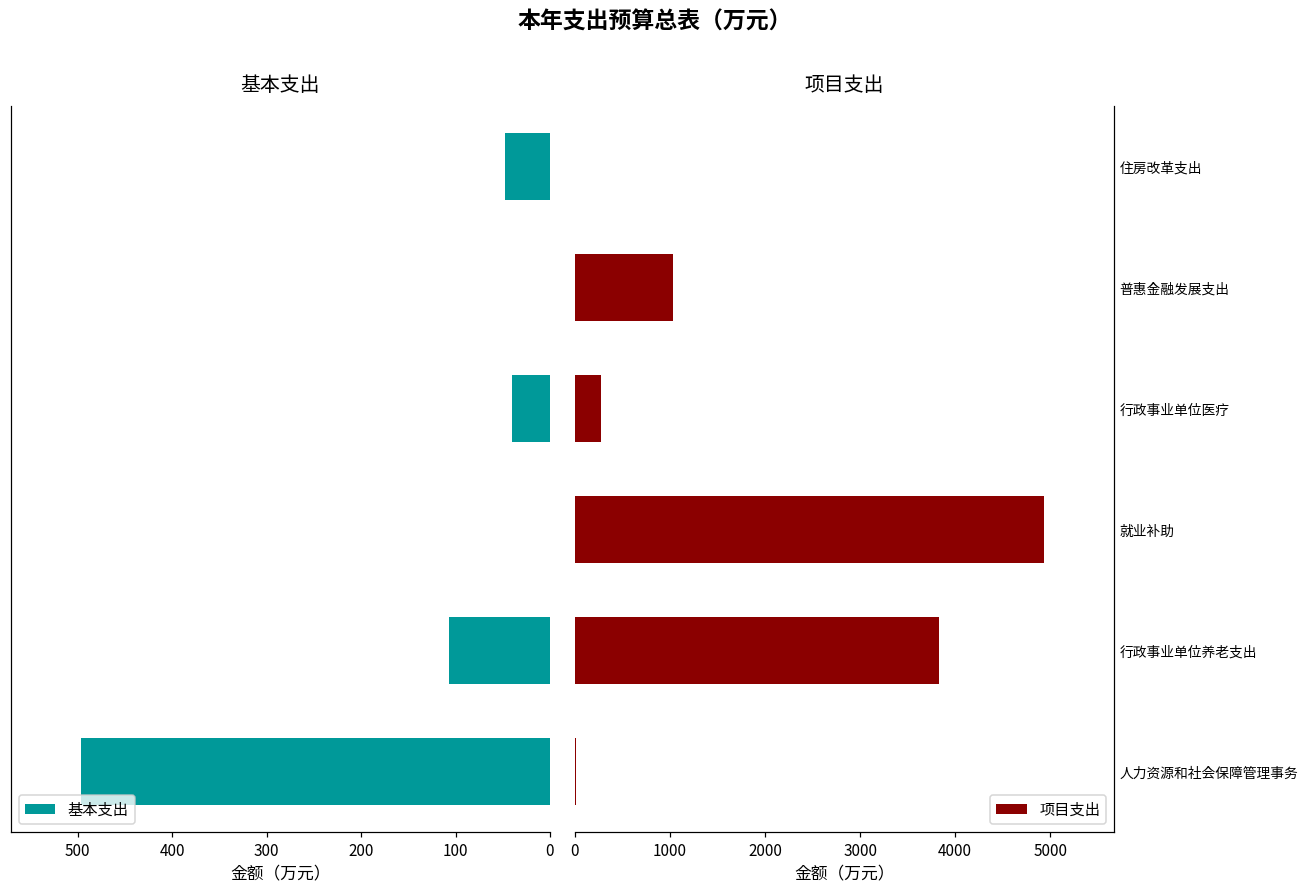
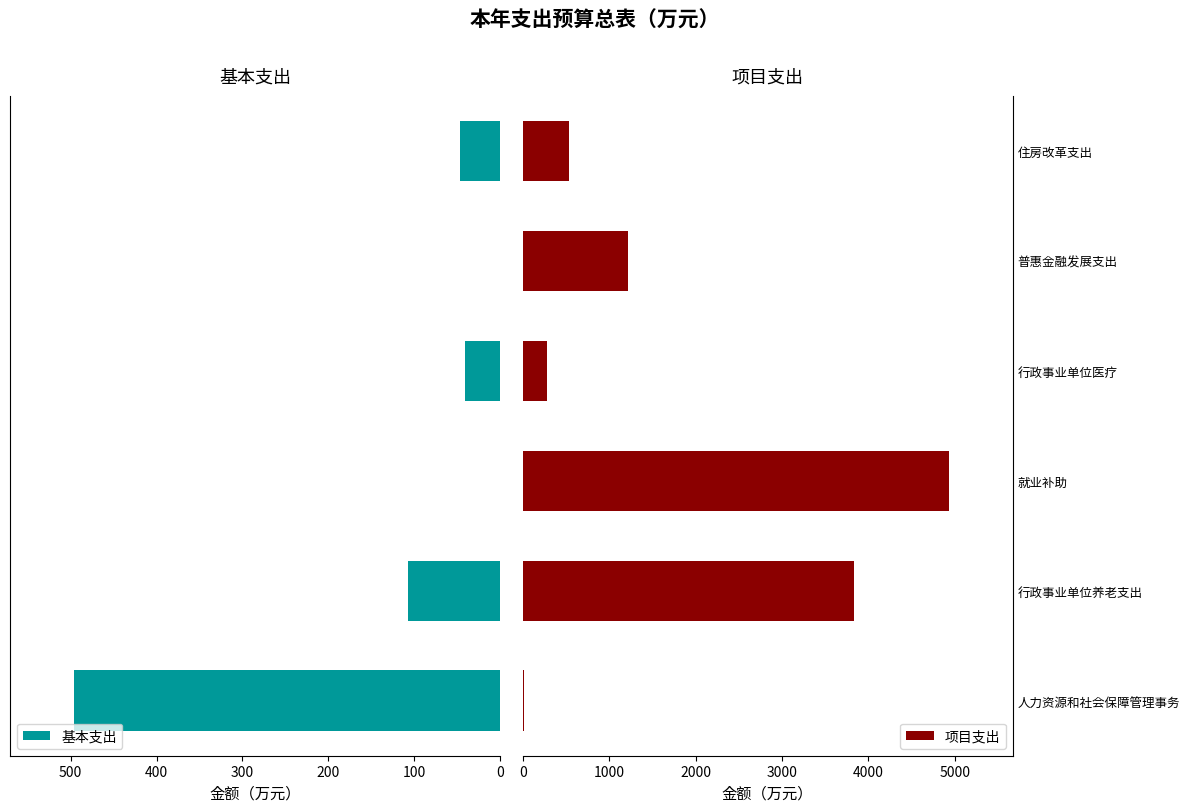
  {
    "项目支出": {
-     "住房改革支出": 0,
-     "普惠金融发展支出": 1000,
+     "住房改革支出": 500,
+     "普惠金融发展支出": 1200,
      "行政事业单位医疗": 300,
      "就业补助": 4900,
      "行政事业单位养老支出": 3800
    }
  }
